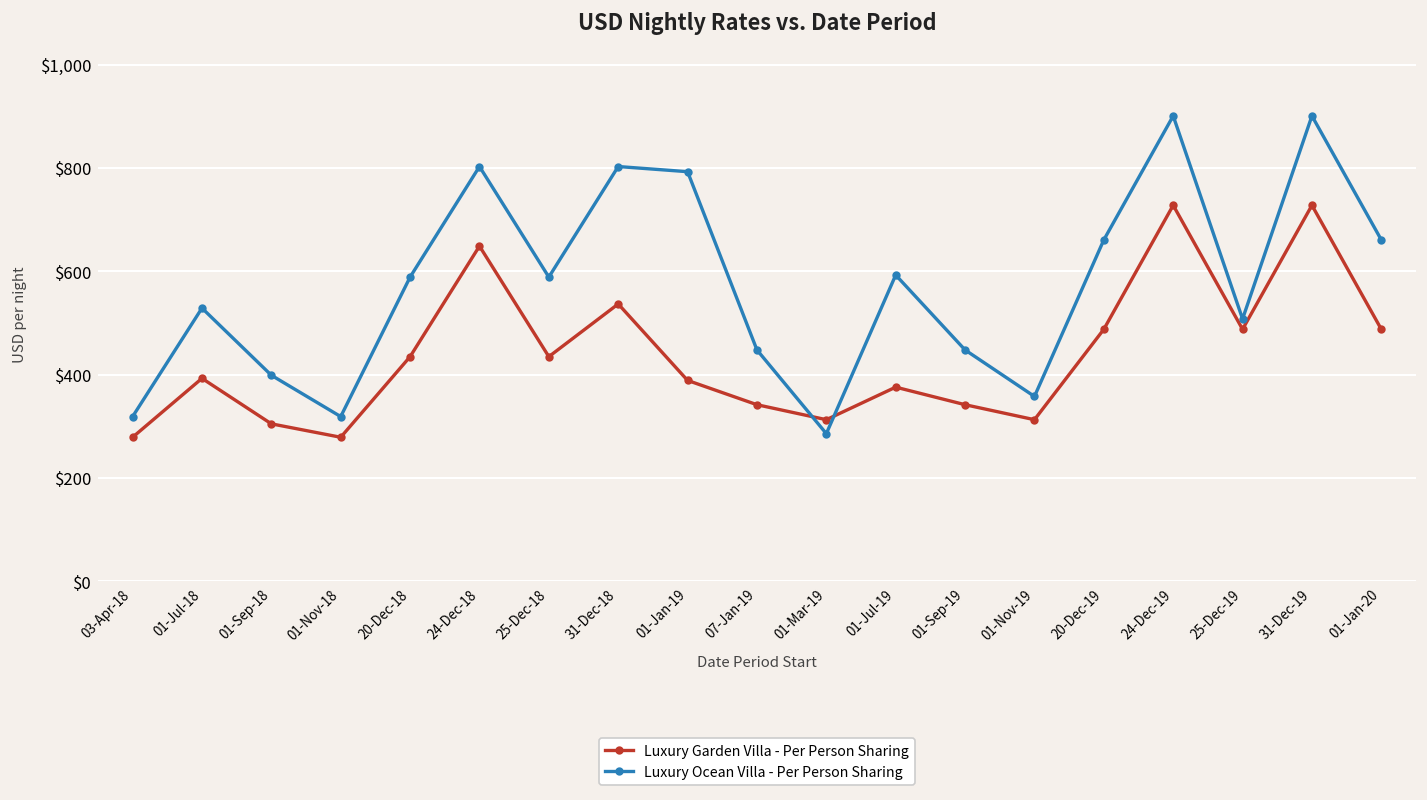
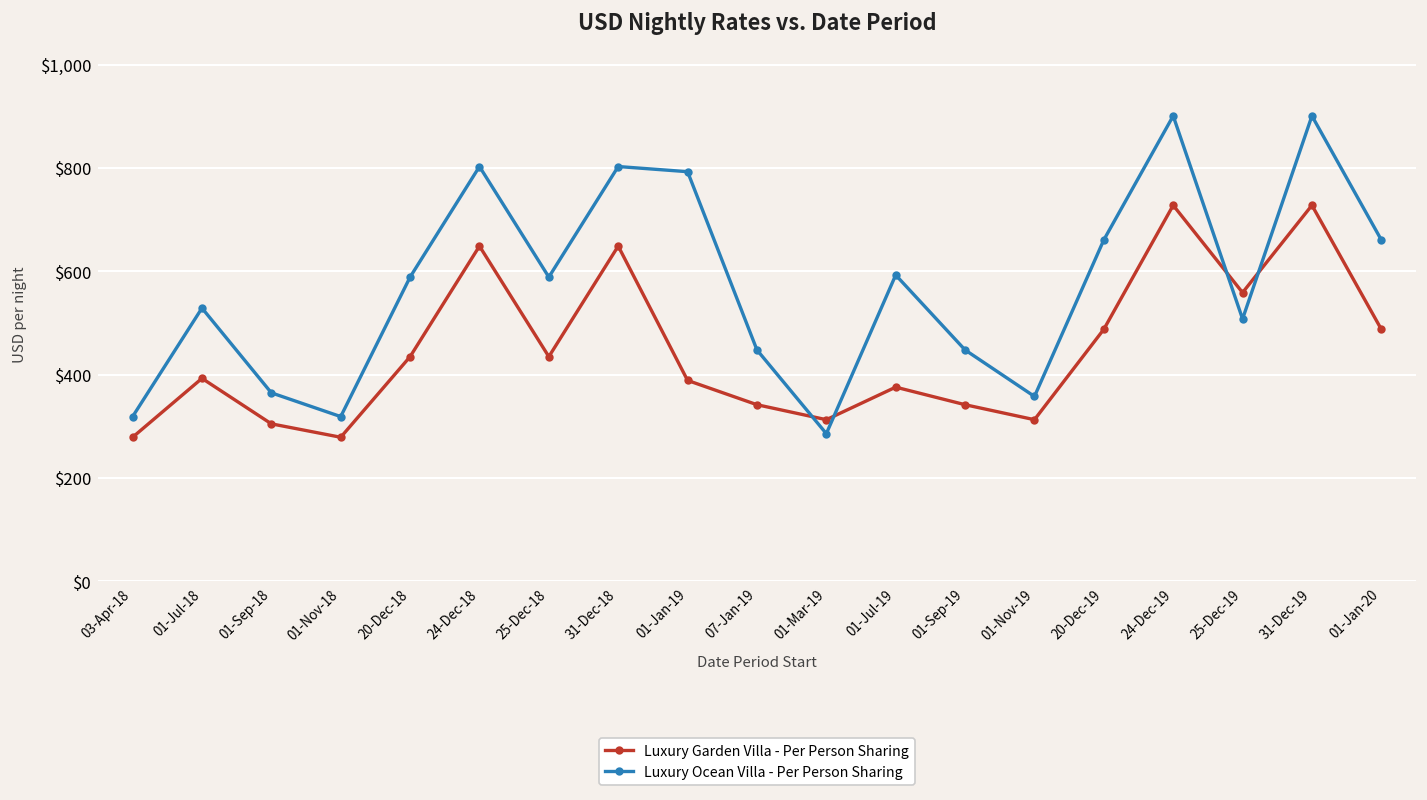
  {
    "Luxury Garden Villa - Per Person Sharing": {
      "03-Apr-18": "$280",
      "01-Jul-18": "$390",
      "01-Sep-18": "$310",
      "01-Nov-18": "$280",
      "20-Dec-18": "$440",
      "24-Dec-18": "$650",
      "25-Dec-18": "$440",
-     "31-Dec-18": "$540",
+     "31-Dec-18": "$650",
      "01-Jan-19": "$390",
      "07-Jan-19": "$340",
      "01-Mar-19": "$310",
      "01-Jul-19": "$380",
      "01-Sep-19": "$340",
      "01-Nov-19": "$310",
      "20-Dec-19": "$490",
      "24-Dec-19": "$730",
-     "25-Dec-19": "$490",
+     "25-Dec-19": "$560",
      "31-Dec-19": "$730",
      "01-Jan-20": "$490"
    },
    "Luxury Ocean Villa - Per Person Sharing": {
      "03-Apr-18": "$320",
      "01-Jul-18": "$530",
-     "01-Sep-18": "$400",
+     "01-Sep-18": "$370",
      "01-Nov-18": "$320",
      "20-Dec-18": "$590",
      "24-Dec-18": "$800",
      "25-Dec-18": "$590",
      "31-Dec-18": "$800",
      "01-Jan-19": "$790",
      "07-Jan-19": "$450",
      "01-Mar-19": "$290",
      "01-Jul-19": "$590",
      "01-Sep-19": "$450",
      "01-Nov-19": "$360",
      "20-Dec-19": "$660",
      "24-Dec-19": "$900",
      "25-Dec-19": "$510",
      "31-Dec-19": "$900",
      "01-Jan-20": "$660"
    }
  }
